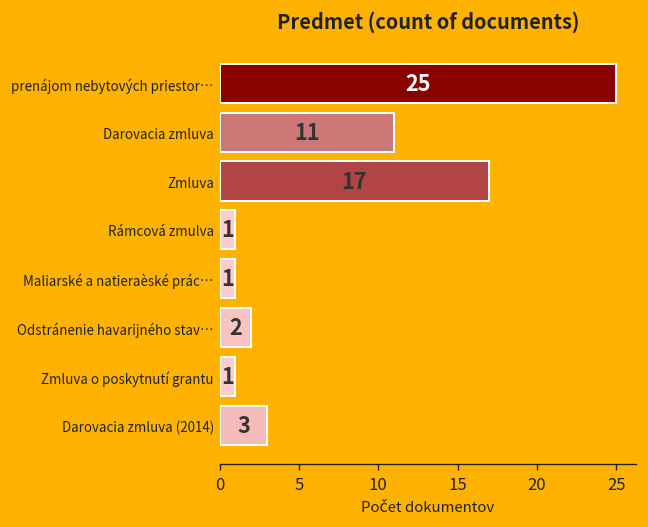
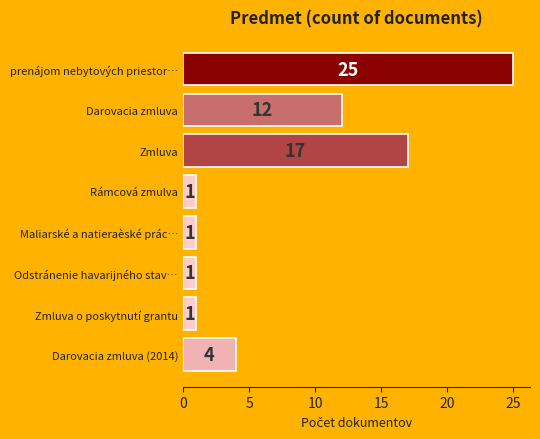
  {
    "prenájom nebytových priestor…": 25,
-   "Darovacia zmluva": 11,
+   "Darovacia zmluva": 12,
    "Zmluva": 17,
    "Rámcová zmulva": 1,
    "Maliarské a natieraèské prác…": 1,
-   "Odstránenie havarijného stav…": 2,
+   "Odstránenie havarijného stav…": 1,
    "Zmluva o poskytnutí grantu": 1,
-   "Darovacia zmluva (2014)": 3
+   "Darovacia zmluva (2014)": 4
  }
